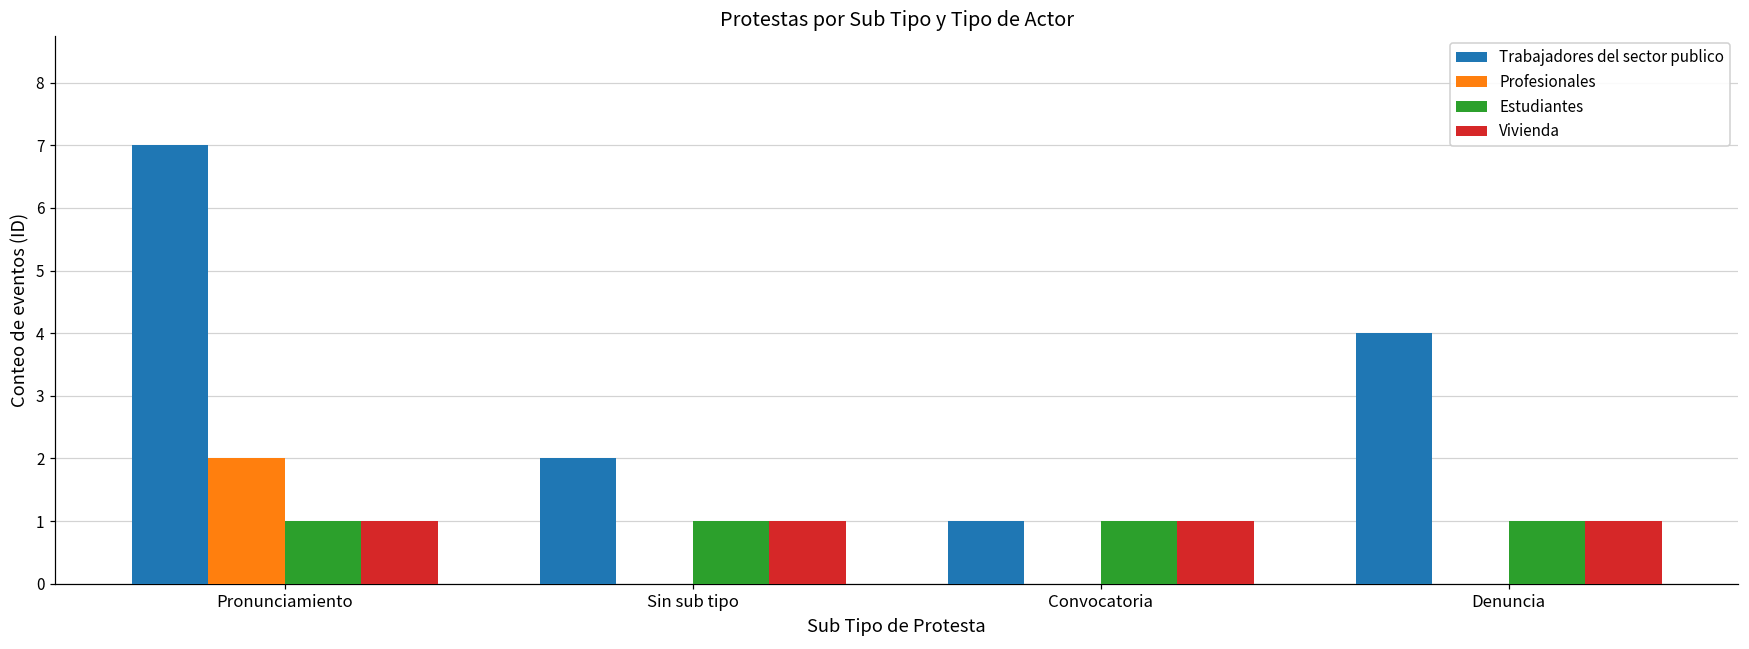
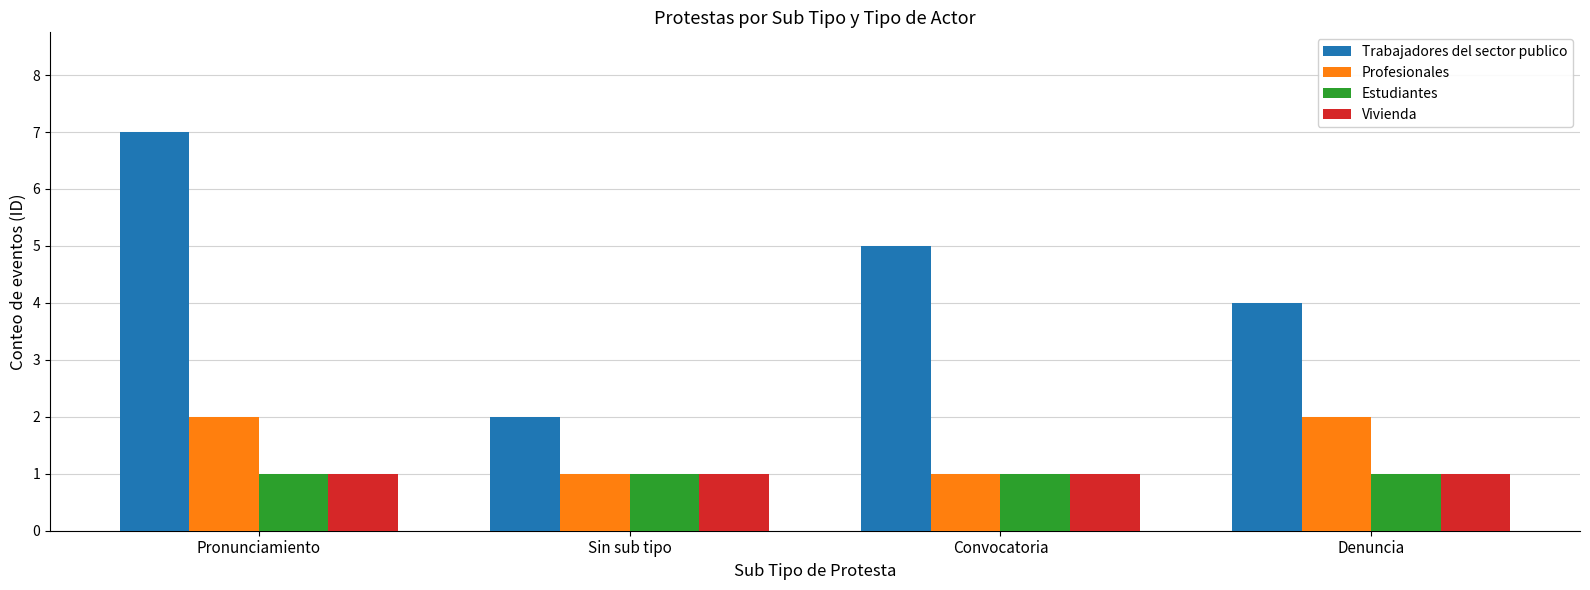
  {
    "Trabajadores del sector publico": {
      "Pronunciamiento": 7,
      "Sin sub tipo": 2,
-     "Convocatoria": 1,
+     "Convocatoria": 5,
      "Denuncia": 4
    },
    "Profesionales": {
      "Pronunciamiento": 2,
-     "Sin sub tipo": 0,
-     "Convocatoria": 0,
-     "Denuncia": 0
+     "Sin sub tipo": 1,
+     "Convocatoria": 1,
+     "Denuncia": 2
    },
    "Estudiantes": {
      "Pronunciamiento": 1,
      "Sin sub tipo": 1,
      "Convocatoria": 1,
      "Denuncia": 1
    },
    "Vivienda": {
      "Pronunciamiento": 1,
      "Sin sub tipo": 1,
      "Convocatoria": 1,
      "Denuncia": 1
    }
  }
